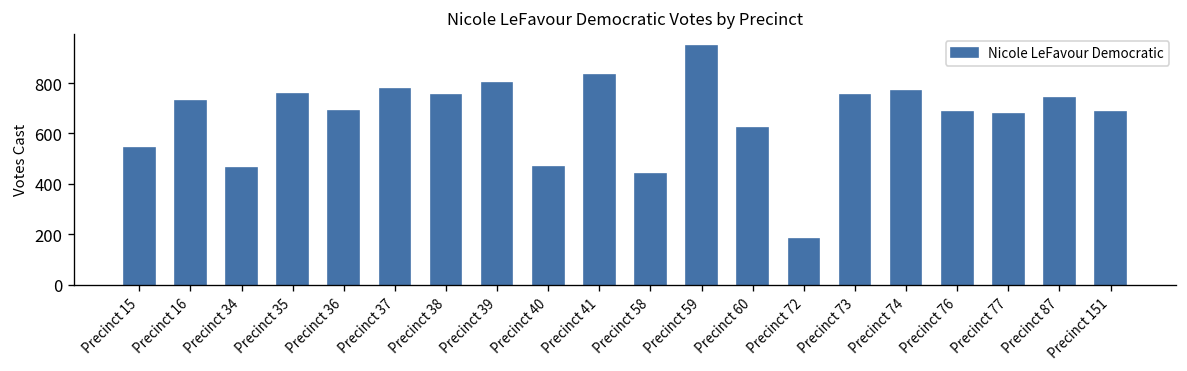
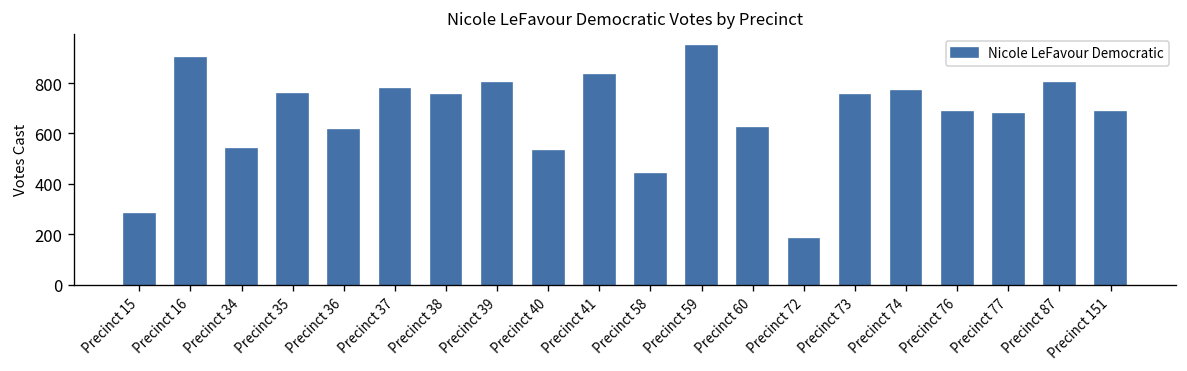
  {
-   "Precinct 15": 540,
-   "Precinct 16": 730,
-   "Precinct 34": 460,
+   "Precinct 15": 280,
+   "Precinct 16": 900,
+   "Precinct 34": 540,
    "Precinct 35": 760,
-   "Precinct 36": 690,
+   "Precinct 36": 610,
    "Precinct 37": 780,
    "Precinct 38": 750,
    "Precinct 39": 800,
-   "Precinct 40": 470,
+   "Precinct 40": 530,
    "Precinct 41": 830,
    "Precinct 58": 440,
    "Precinct 59": 950,
    "Precinct 60": 620,
    "Precinct 72": 180,
    "Precinct 73": 750,
    "Precinct 74": 770,
    "Precinct 76": 690,
    "Precinct 77": 680,
-   "Precinct 87": 740,
+   "Precinct 87": 800,
    "Precinct 151": 690
  }
